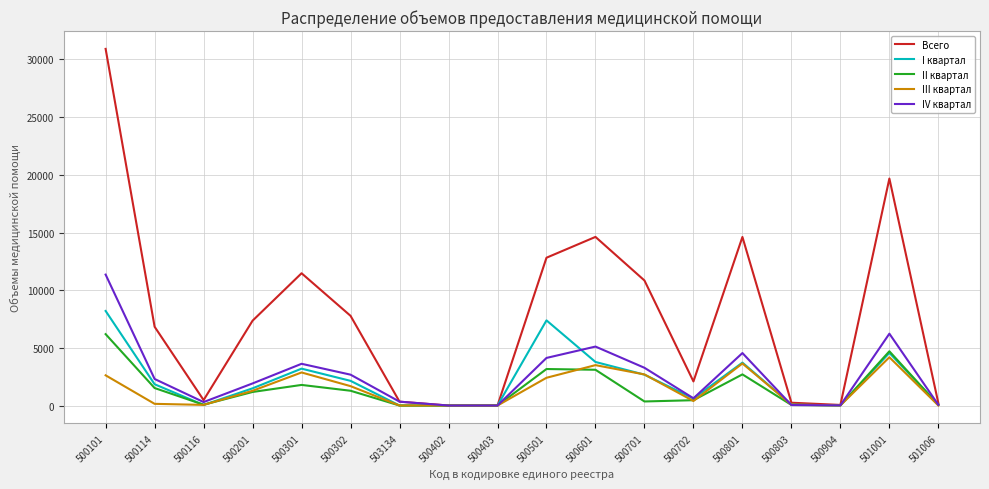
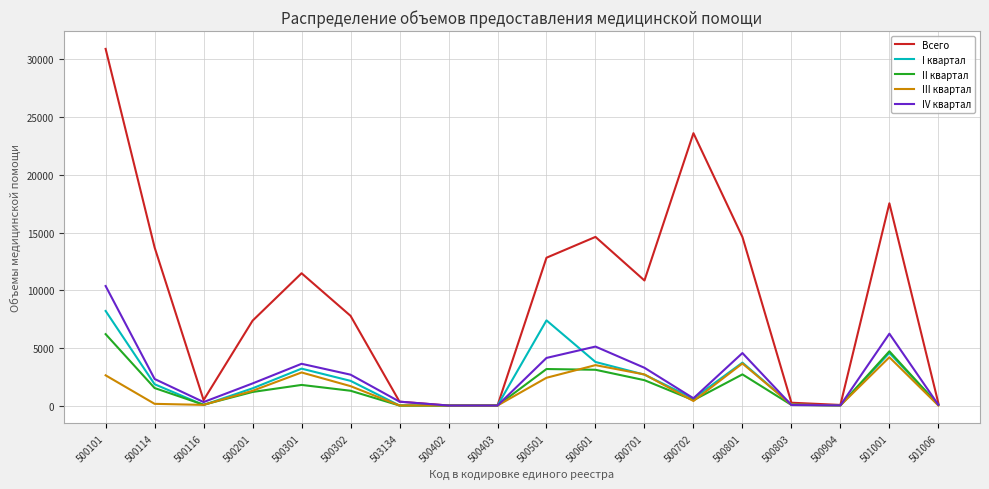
  {
    "Всего": {
      "500101": 30900,
-     "500114": 6800,
+     "500114": 13700,
      "500201": 7400,
      "500301": 11500,
      "500302": 7800,
      "500501": 12800,
      "500601": 14600,
      "500701": 10800,
-     "500702": 2100,
+     "500702": 23600,
      "500801": 14600,
-     "501001": 19700
+     "501001": 17500
    },
    "I квартал": {
      "500101": 8200,
      "500114": 1800,
      "500301": 3200,
      "500302": 2100,
      "500501": 7400,
      "500601": 3800
    },
    "II квартал": {
      "500101": 6200,
      "500114": 1500,
      "500301": 1800,
      "500302": 1300,
      "500501": 3200,
      "500601": 3100,
-     "500701": 400,
+     "500701": 2200,
      "500801": 2700
    },
    "III квартал": {
      "500101": 2600,
      "500114": 100,
      "500301": 2900,
      "500302": 1700,
      "500501": 2400,
      "500601": 3500,
      "501001": 4200
    },
    "IV квартал": {
-     "500101": 11400,
+     "500101": 10400,
      "500114": 2300,
      "500201": 1900,
      "500301": 3600,
      "500302": 2700,
      "500501": 4100,
      "500601": 5100,
      "500701": 3300,
      "500801": 4500,
      "501001": 6200
    }
  }
